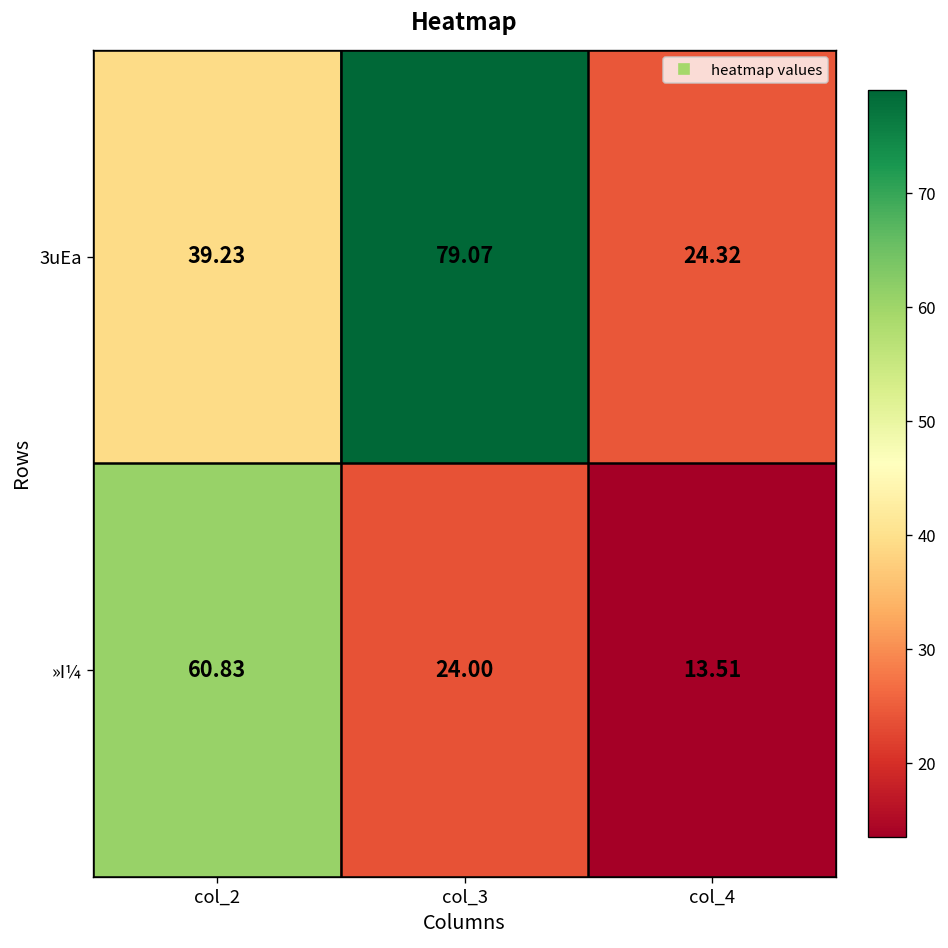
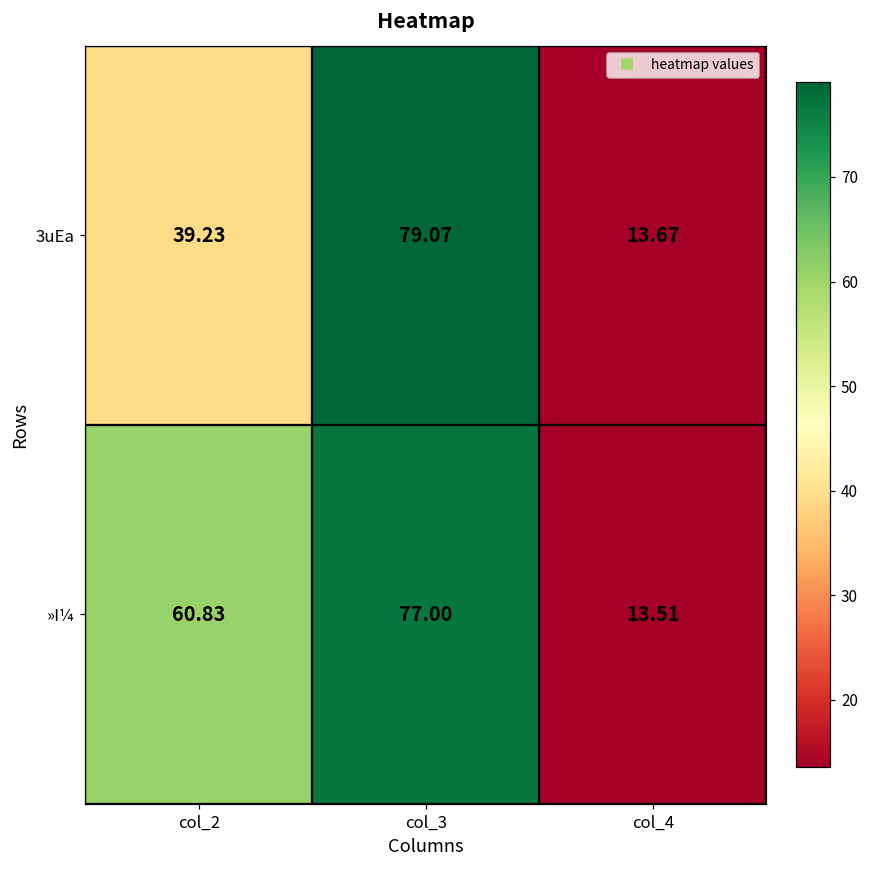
  {
    "3uEa": {
      "col_2": 39.23,
      "col_3": 79.07,
-     "col_4": 24.32
+     "col_4": 13.67
    },
    "»I¼": {
      "col_2": 60.83,
-     "col_3": 24.00,
+     "col_3": 77.00,
      "col_4": 13.51
    }
  }
